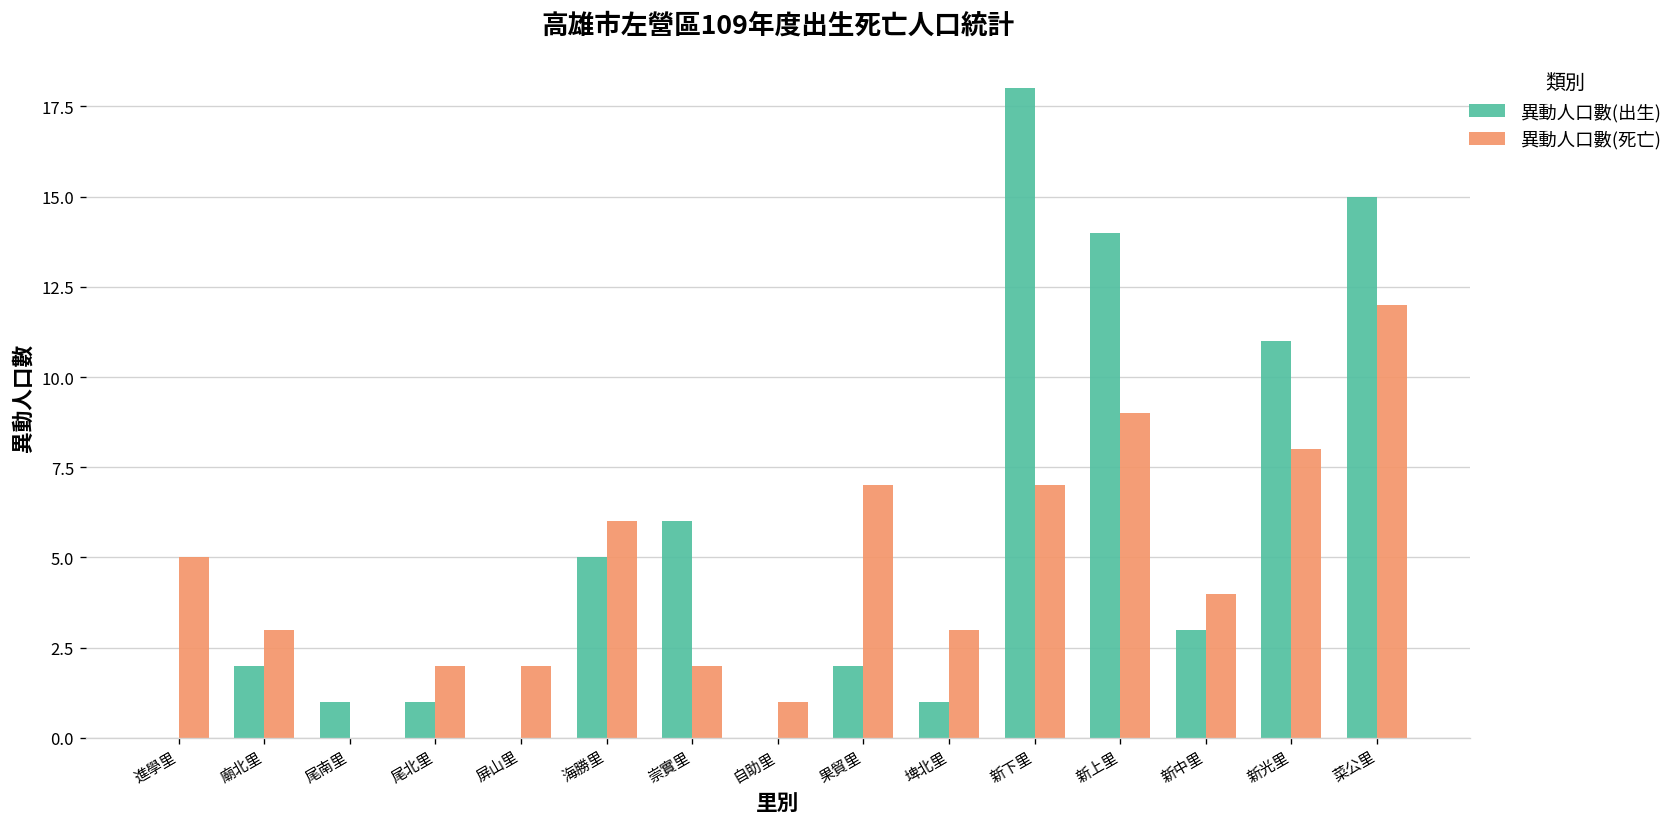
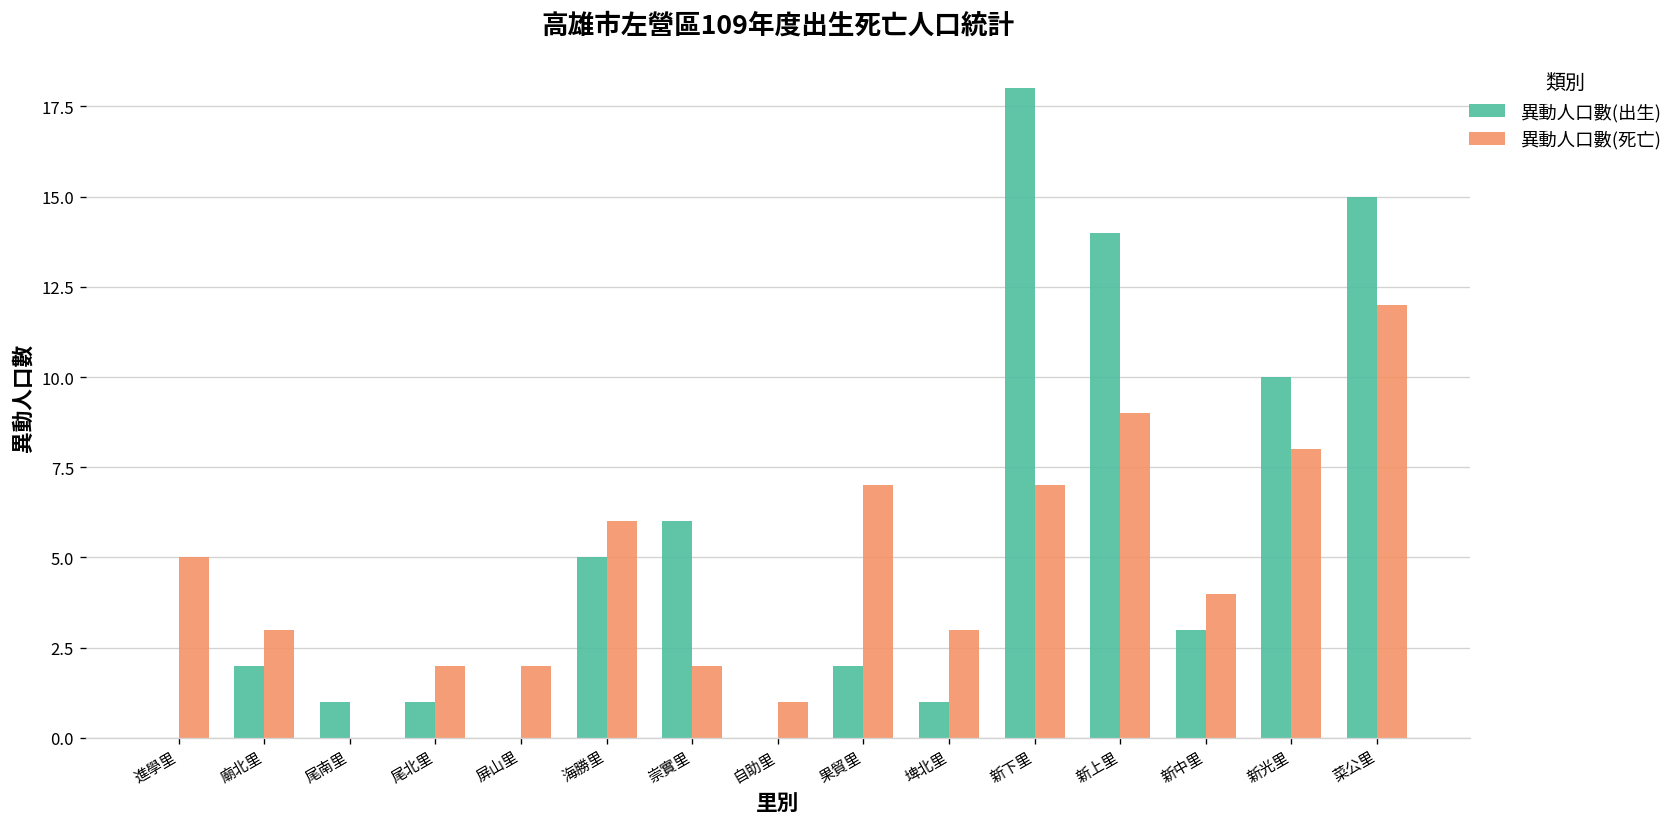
  {
    "異動人口數(出生)": {
      "進學里": 0,
      "廟北里": 2,
      "尾南里": 1,
      "尾北里": 1,
      "屏山里": 0,
      "海勝里": 5,
      "崇實里": 6,
      "自助里": 0,
      "果貿里": 2,
      "埤北里": 1,
      "新下里": 18,
      "新上里": 14,
      "新中里": 3,
-     "新光里": 11,
+     "新光里": 10,
      "菜公里": 15
    },
    "異動人口數(死亡)": {
      "進學里": 5,
      "廟北里": 3,
      "尾南里": 0,
      "尾北里": 2,
      "屏山里": 2,
      "海勝里": 6,
      "崇實里": 2,
      "自助里": 1,
      "果貿里": 7,
      "埤北里": 3,
      "新下里": 7,
      "新上里": 9,
      "新中里": 4,
      "新光里": 8,
      "菜公里": 12
    }
  }
